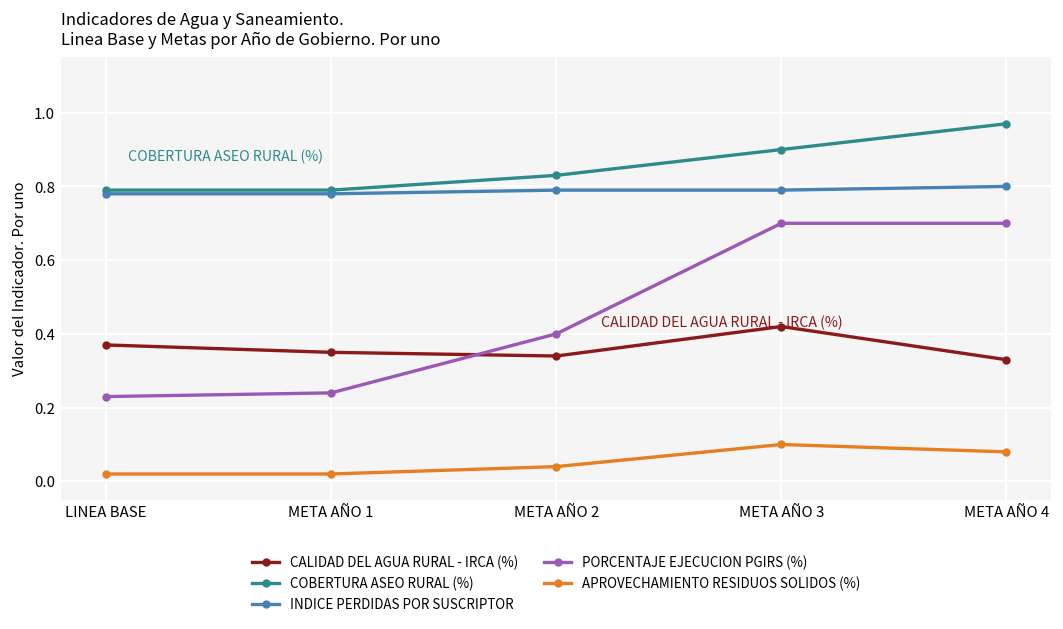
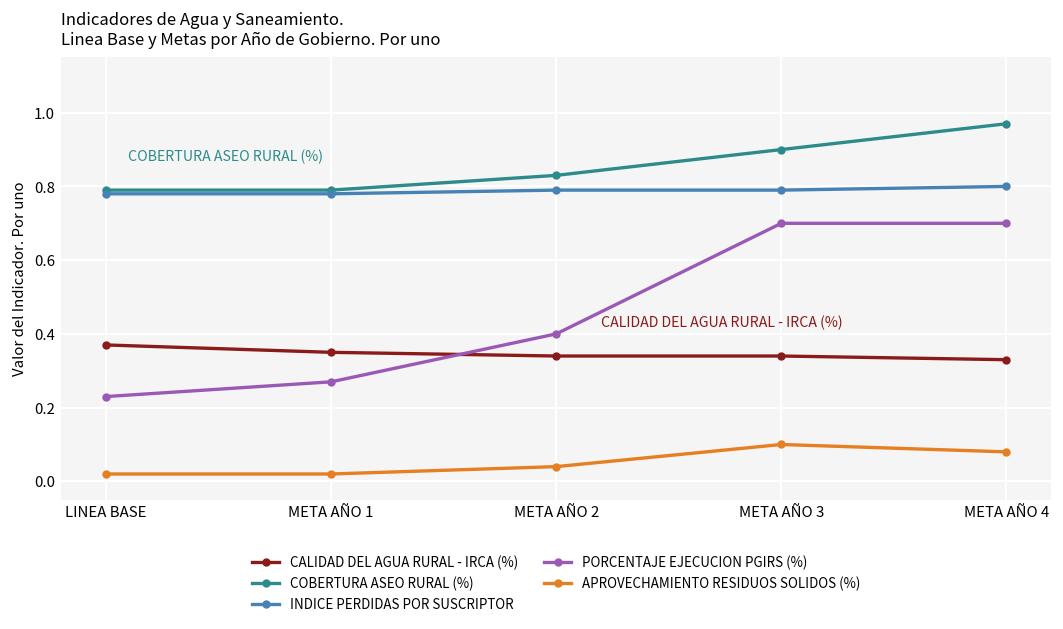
  {
    "CALIDAD DEL AGUA RURAL - IRCA (%)": {
      "LINEA BASE": 0.37,
      "META AÑO 1": 0.35,
      "META AÑO 2": 0.34,
-     "META AÑO 3": 0.42,
+     "META AÑO 3": 0.34,
      "META AÑO 4": 0.33
    },
    "PORCENTAJE EJECUCION PGIRS (%)": {
      "LINEA BASE": 0.23,
-     "META AÑO 1": 0.24,
+     "META AÑO 1": 0.27,
      "META AÑO 2": 0.40,
      "META AÑO 3": 0.70,
      "META AÑO 4": 0.70
    },
    "APROVECHAMIENTO RESIDUOS SOLIDOS (%)": {
      "LINEA BASE": 0.02,
      "META AÑO 1": 0.02,
      "META AÑO 2": 0.04,
      "META AÑO 3": 0.10,
      "META AÑO 4": 0.08
    }
  }
